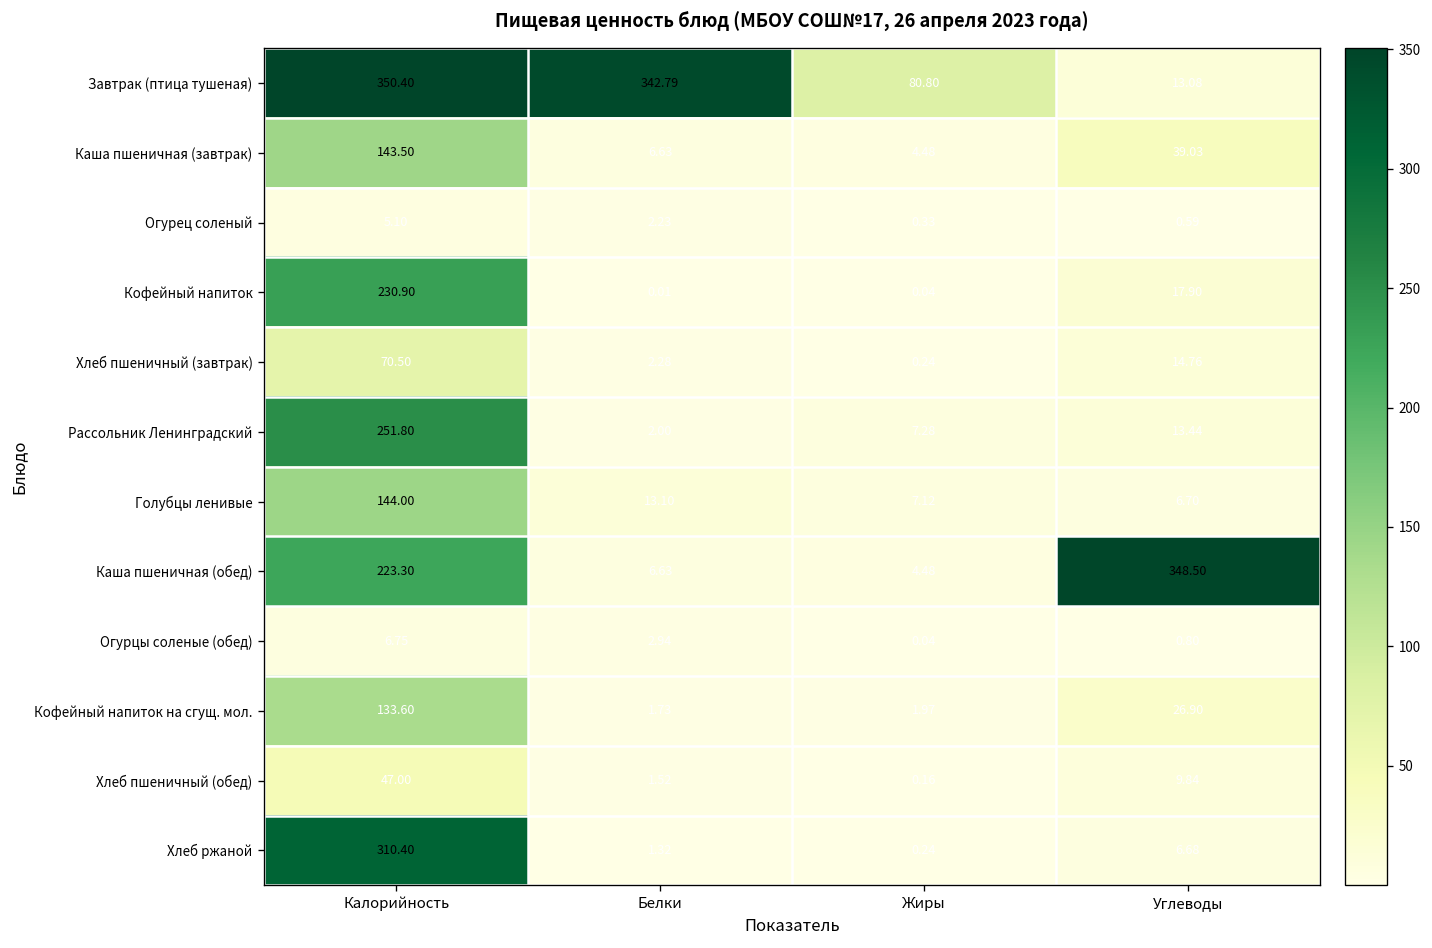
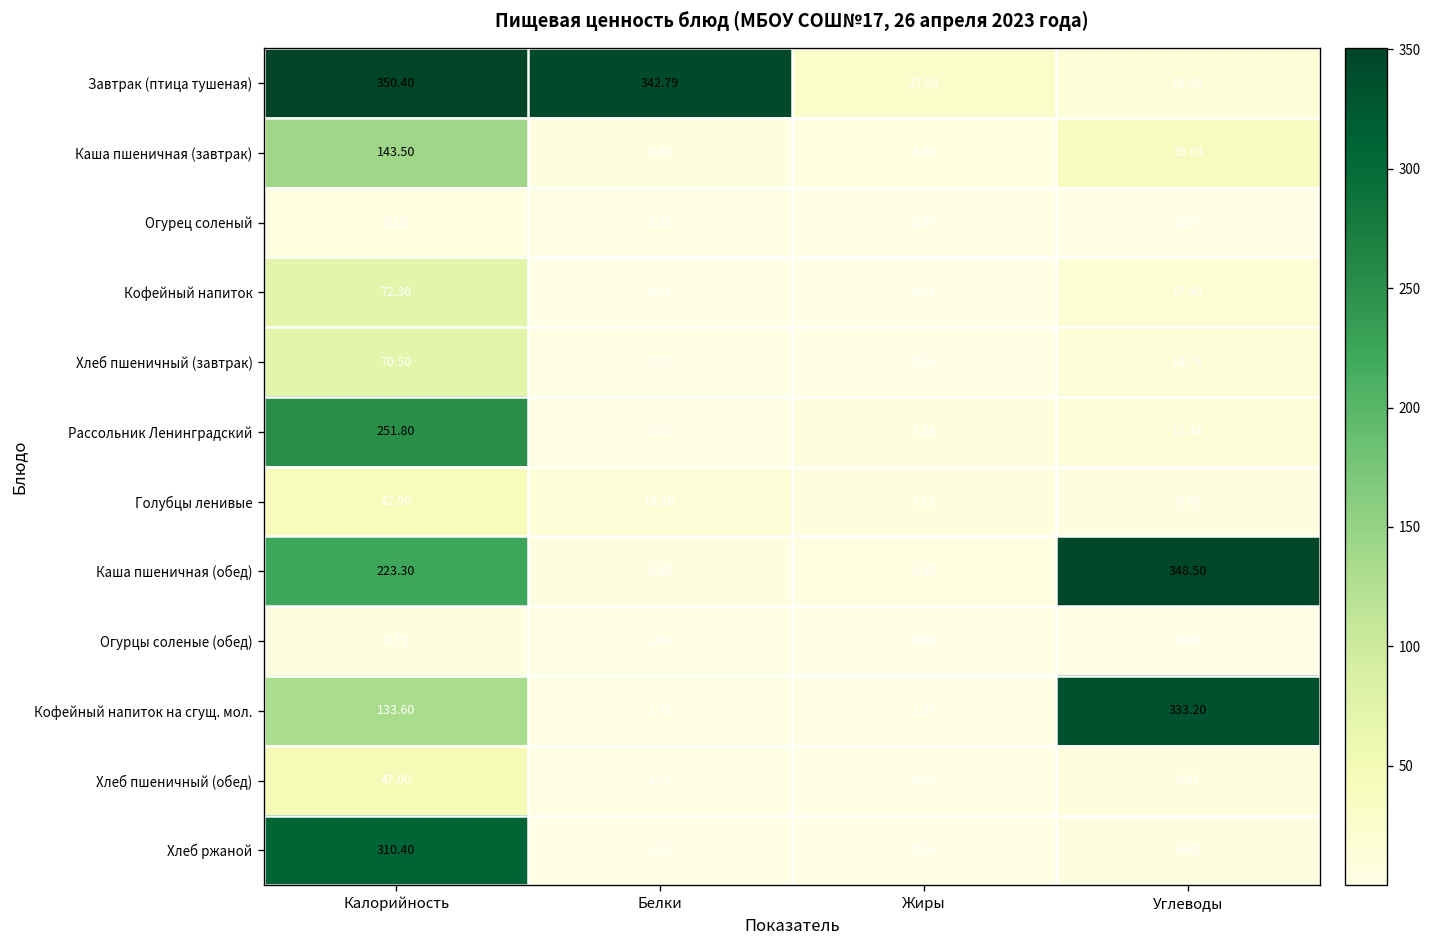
  {
    "Завтрак (птица тушеная)": {
      "Калорийность": 350.40,
      "Белки": 342.79,
-     "Жиры": 80.80
+     "Жиры": 27.63
    },
    "Каша пшеничная (завтрак)": {
      "Калорийность": 143.50,
      "Углеводы": 39.03
    },
    "Кофейный напиток": {
-     "Калорийность": 230.90
+     "Калорийность": 72.30
    },
    "Хлеб пшеничный (завтрак)": {
      "Калорийность": 70.50
    },
    "Рассольник Ленинградский": {
      "Калорийность": 251.80
    },
    "Голубцы ленивые": {
-     "Калорийность": 144.00
+     "Калорийность": 42.90
    },
    "Каша пшеничная (обед)": {
      "Калорийность": 223.30,
      "Углеводы": 348.50
    },
    "Кофейный напиток на сгущ. мол.": {
      "Калорийность": 133.60,
-     "Углеводы": 26.90
+     "Углеводы": 333.20
    },
    "Хлеб пшеничный (обед)": {
      "Калорийность": 47.00
    },
    "Хлеб ржаной": {
      "Калорийность": 310.40
    }
  }
